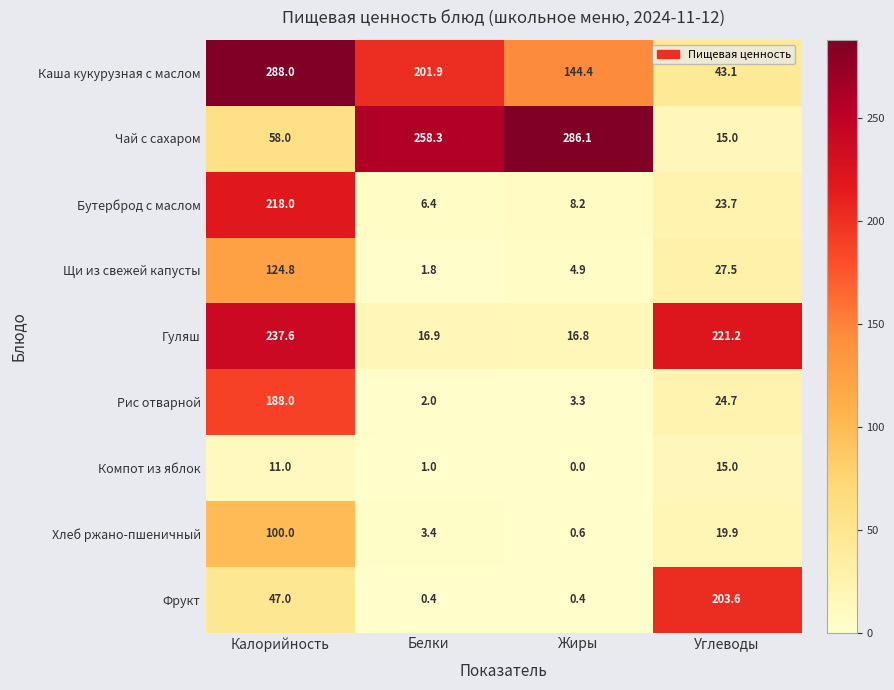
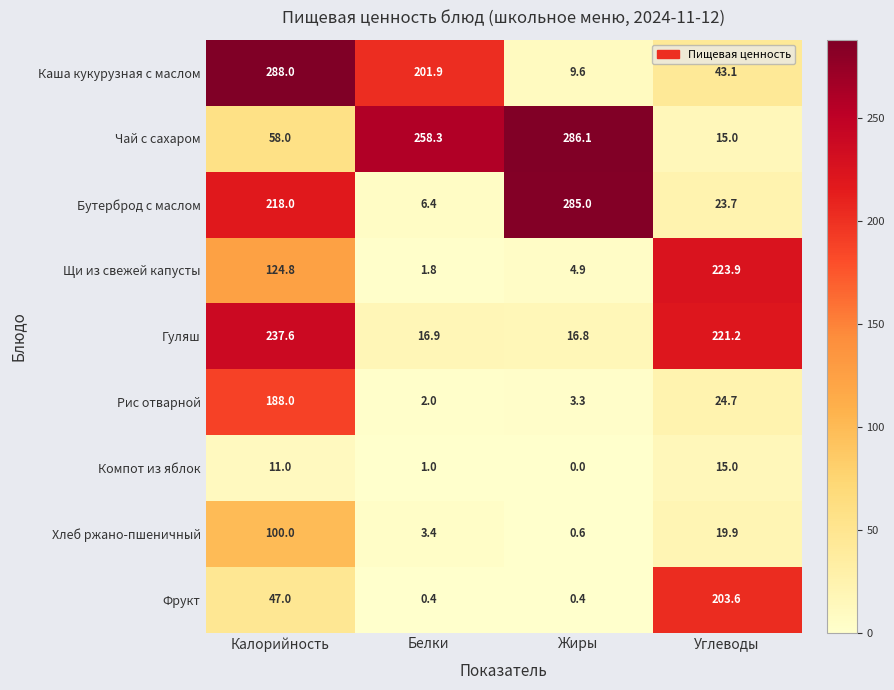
  {
    "Каша кукурузная с маслом": {
      "Калорийность": 288.0,
      "Белки": 201.9,
-     "Жиры": 144.4,
+     "Жиры": 9.6,
      "Углеводы": 43.1
    },
    "Чай с сахаром": {
      "Калорийность": 58.0,
      "Белки": 258.3,
      "Жиры": 286.1,
      "Углеводы": 15.0
    },
    "Бутерброд с маслом": {
      "Калорийность": 218.0,
      "Белки": 6.4,
-     "Жиры": 8.2,
+     "Жиры": 285.0,
      "Углеводы": 23.7
    },
    "Щи из свежей капусты": {
      "Калорийность": 124.8,
      "Белки": 1.8,
      "Жиры": 4.9,
-     "Углеводы": 27.5
+     "Углеводы": 223.9
    },
    "Гуляш": {
      "Калорийность": 237.6,
      "Белки": 16.9,
      "Жиры": 16.8,
      "Углеводы": 221.2
    },
    "Рис отварной": {
      "Калорийность": 188.0,
      "Белки": 2.0,
      "Жиры": 3.3,
      "Углеводы": 24.7
    },
    "Компот из яблок": {
      "Калорийность": 11.0,
      "Белки": 1.0,
      "Жиры": 0.0,
      "Углеводы": 15.0
    },
    "Хлеб ржано-пшеничный": {
      "Калорийность": 100.0,
      "Белки": 3.4,
      "Жиры": 0.6,
      "Углеводы": 19.9
    },
    "Фрукт": {
      "Калорийность": 47.0,
      "Белки": 0.4,
      "Жиры": 0.4,
      "Углеводы": 203.6
    }
  }
